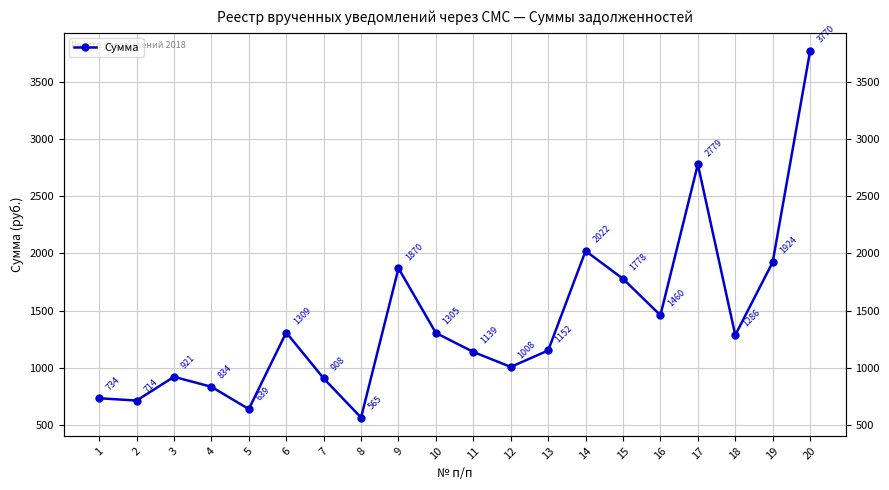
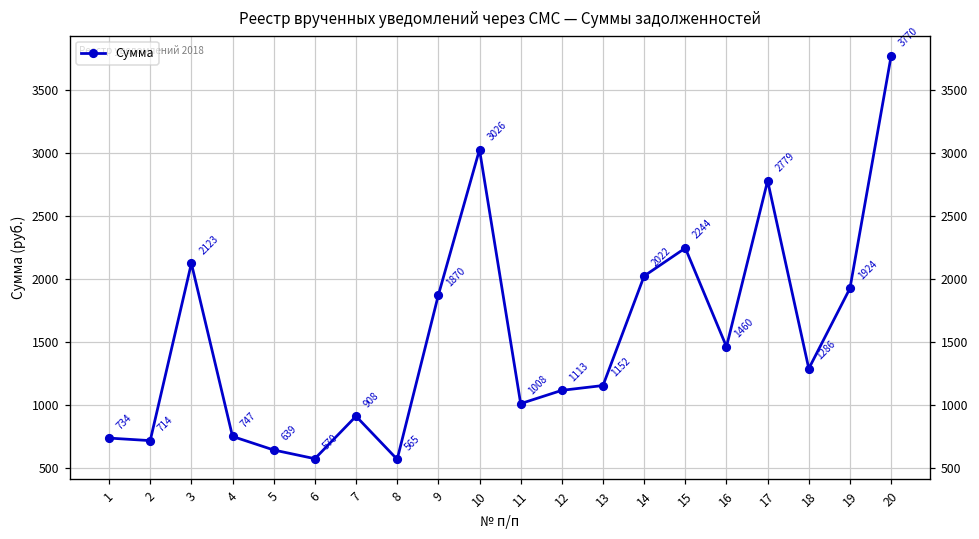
  {
    "1": 734,
    "2": 714,
-   "3": 921,
-   "4": 834,
+   "3": 2123,
+   "4": 747,
    "5": 639,
-   "6": 1309,
+   "6": 570,
    "7": 908,
    "8": 565,
    "9": 1870,
-   "10": 1305,
-   "11": 1139,
-   "12": 1008,
+   "10": 3026,
+   "11": 1008,
+   "12": 1113,
    "13": 1152,
    "14": 2022,
-   "15": 1778,
+   "15": 2244,
    "16": 1460,
    "17": 2779,
    "18": 1286,
    "19": 1924,
    "20": 3770
  }
